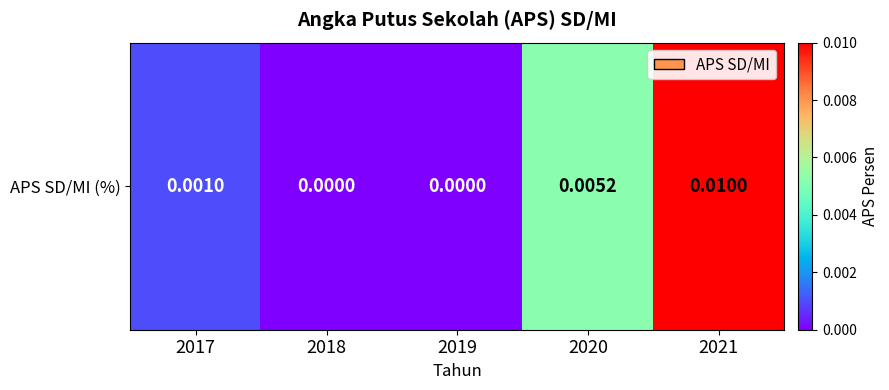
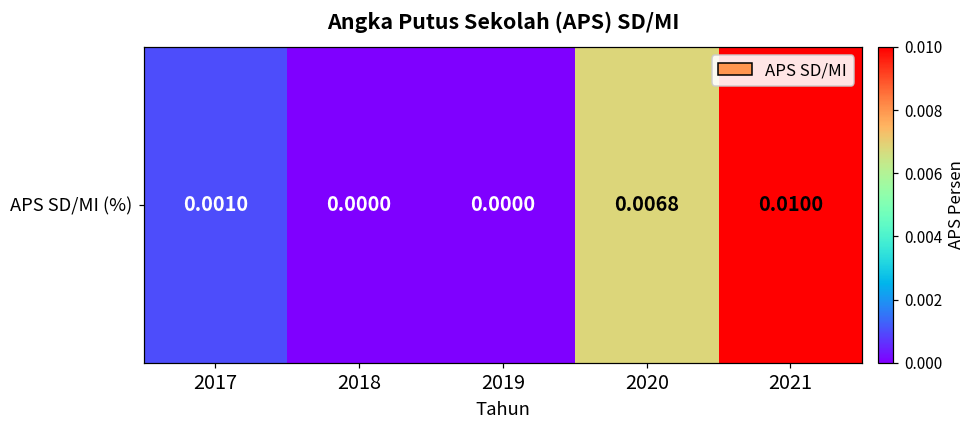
  {
    "APS SD/MI (%)": {
      "2017": 0.0010,
      "2018": 0.0000,
      "2019": 0.0000,
-     "2020": 0.0052,
+     "2020": 0.0068,
      "2021": 0.0100
    }
  }
